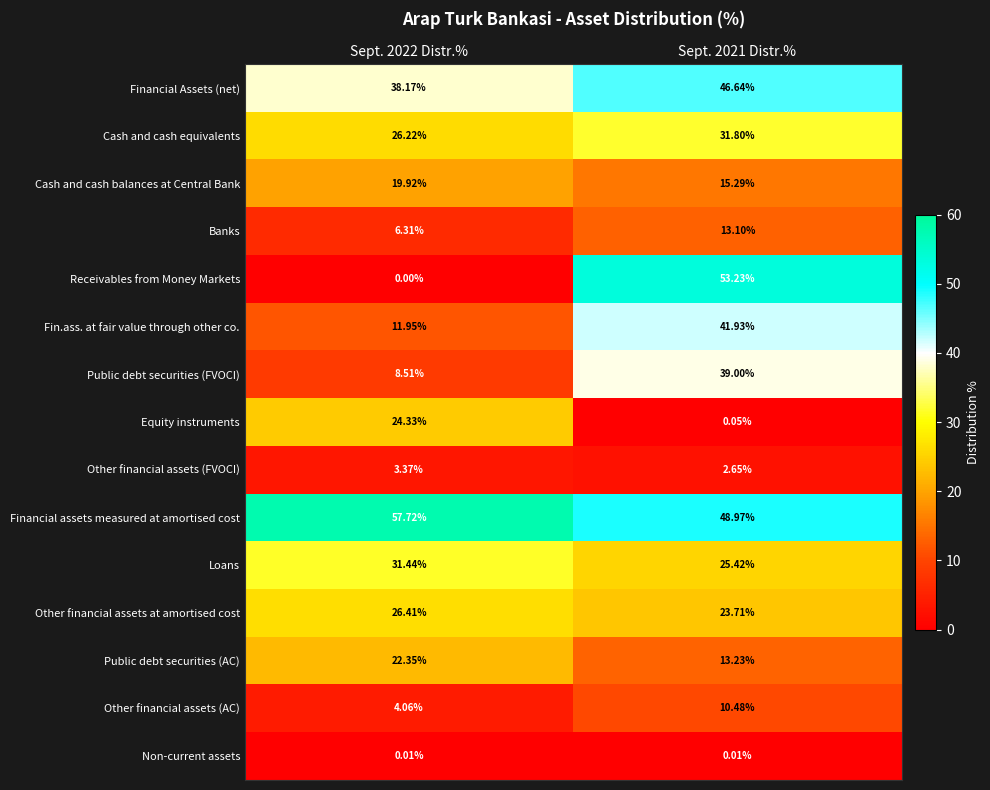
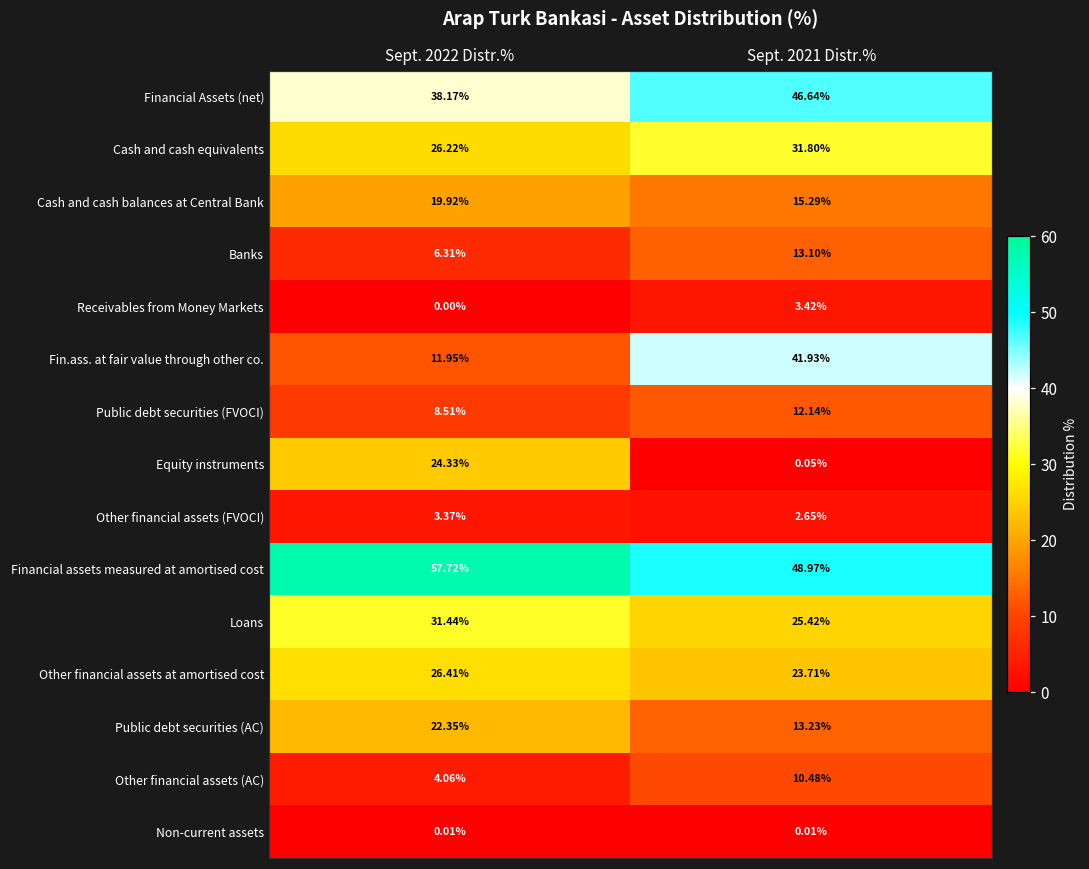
  {
    "Financial Assets (net)": {
      "Sept. 2022 Distr.%": "38.17%",
      "Sept. 2021 Distr.%": "46.64%"
    },
    "Cash and cash equivalents": {
      "Sept. 2022 Distr.%": "26.22%",
      "Sept. 2021 Distr.%": "31.80%"
    },
    "Cash and cash balances at Central Bank": {
      "Sept. 2022 Distr.%": "19.92%",
      "Sept. 2021 Distr.%": "15.29%"
    },
    "Banks": {
      "Sept. 2022 Distr.%": "6.31%",
      "Sept. 2021 Distr.%": "13.10%"
    },
    "Receivables from Money Markets": {
      "Sept. 2022 Distr.%": "0.00%",
-     "Sept. 2021 Distr.%": "53.23%"
+     "Sept. 2021 Distr.%": "3.42%"
    },
    "Fin.ass. at fair value through other co.": {
      "Sept. 2022 Distr.%": "11.95%",
      "Sept. 2021 Distr.%": "41.93%"
    },
    "Public debt securities (FVOCI)": {
      "Sept. 2022 Distr.%": "8.51%",
-     "Sept. 2021 Distr.%": "39.00%"
+     "Sept. 2021 Distr.%": "12.14%"
    },
    "Equity instruments": {
      "Sept. 2022 Distr.%": "24.33%",
      "Sept. 2021 Distr.%": "0.05%"
    },
    "Other financial assets (FVOCI)": {
      "Sept. 2022 Distr.%": "3.37%",
      "Sept. 2021 Distr.%": "2.65%"
    },
    "Financial assets measured at amortised cost": {
      "Sept. 2022 Distr.%": "57.72%",
      "Sept. 2021 Distr.%": "48.97%"
    },
    "Loans": {
      "Sept. 2022 Distr.%": "31.44%",
      "Sept. 2021 Distr.%": "25.42%"
    },
    "Other financial assets at amortised cost": {
      "Sept. 2022 Distr.%": "26.41%",
      "Sept. 2021 Distr.%": "23.71%"
    },
    "Public debt securities (AC)": {
      "Sept. 2022 Distr.%": "22.35%",
      "Sept. 2021 Distr.%": "13.23%"
    },
    "Other financial assets (AC)": {
      "Sept. 2022 Distr.%": "4.06%",
      "Sept. 2021 Distr.%": "10.48%"
    },
    "Non-current assets": {
      "Sept. 2022 Distr.%": "0.01%",
      "Sept. 2021 Distr.%": "0.01%"
    }
  }
